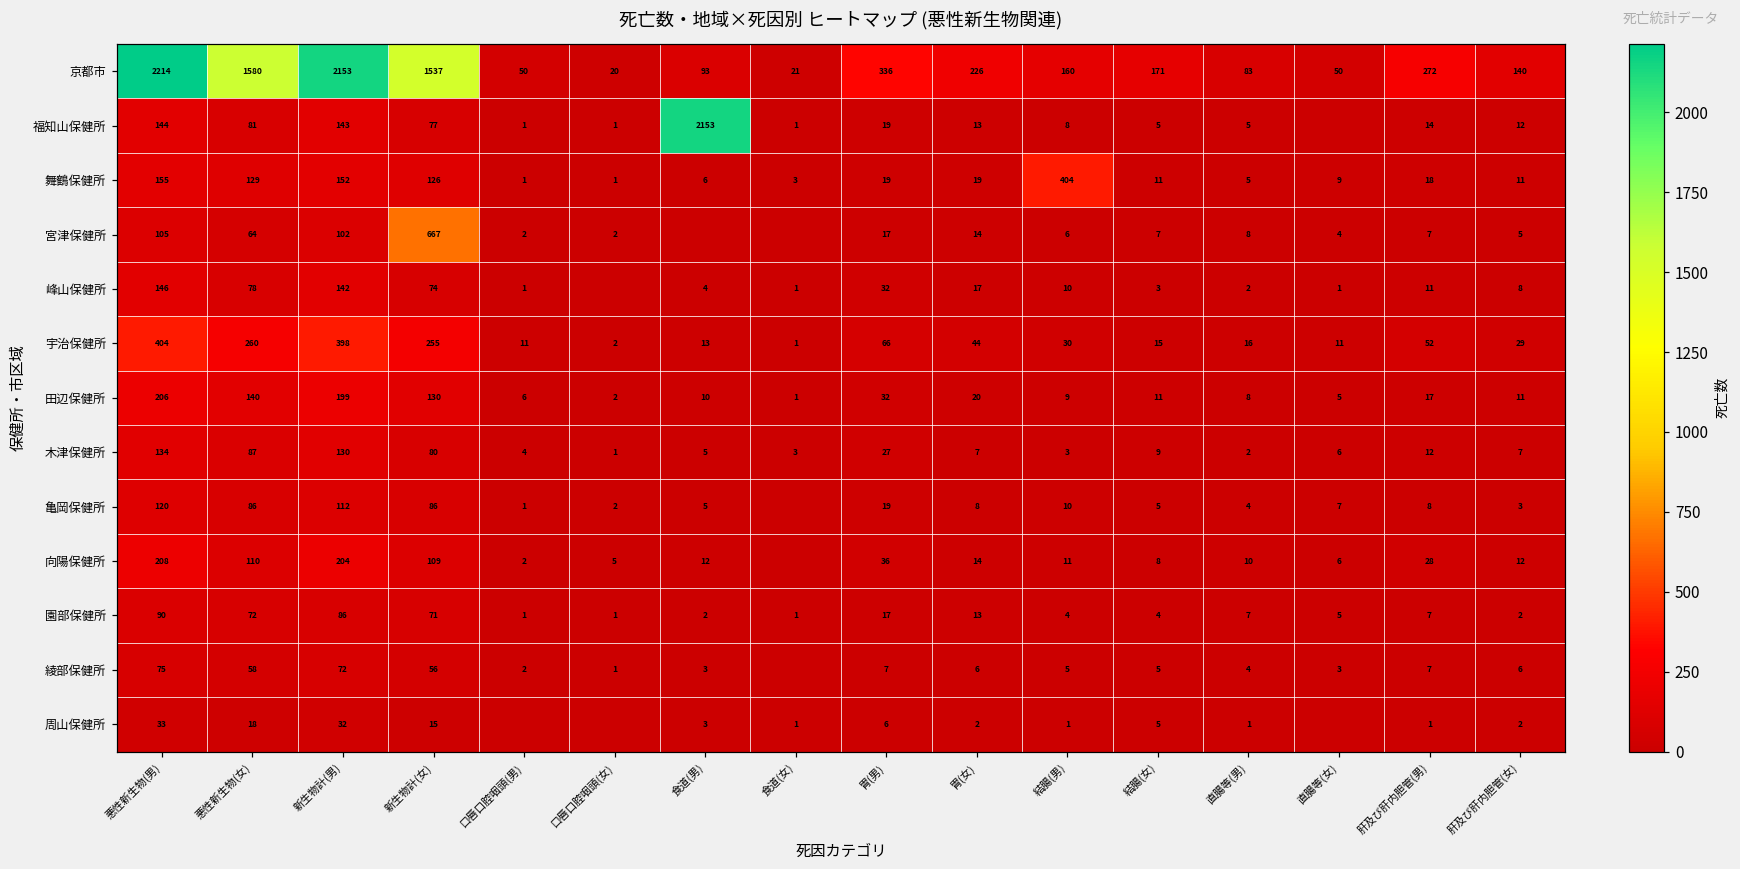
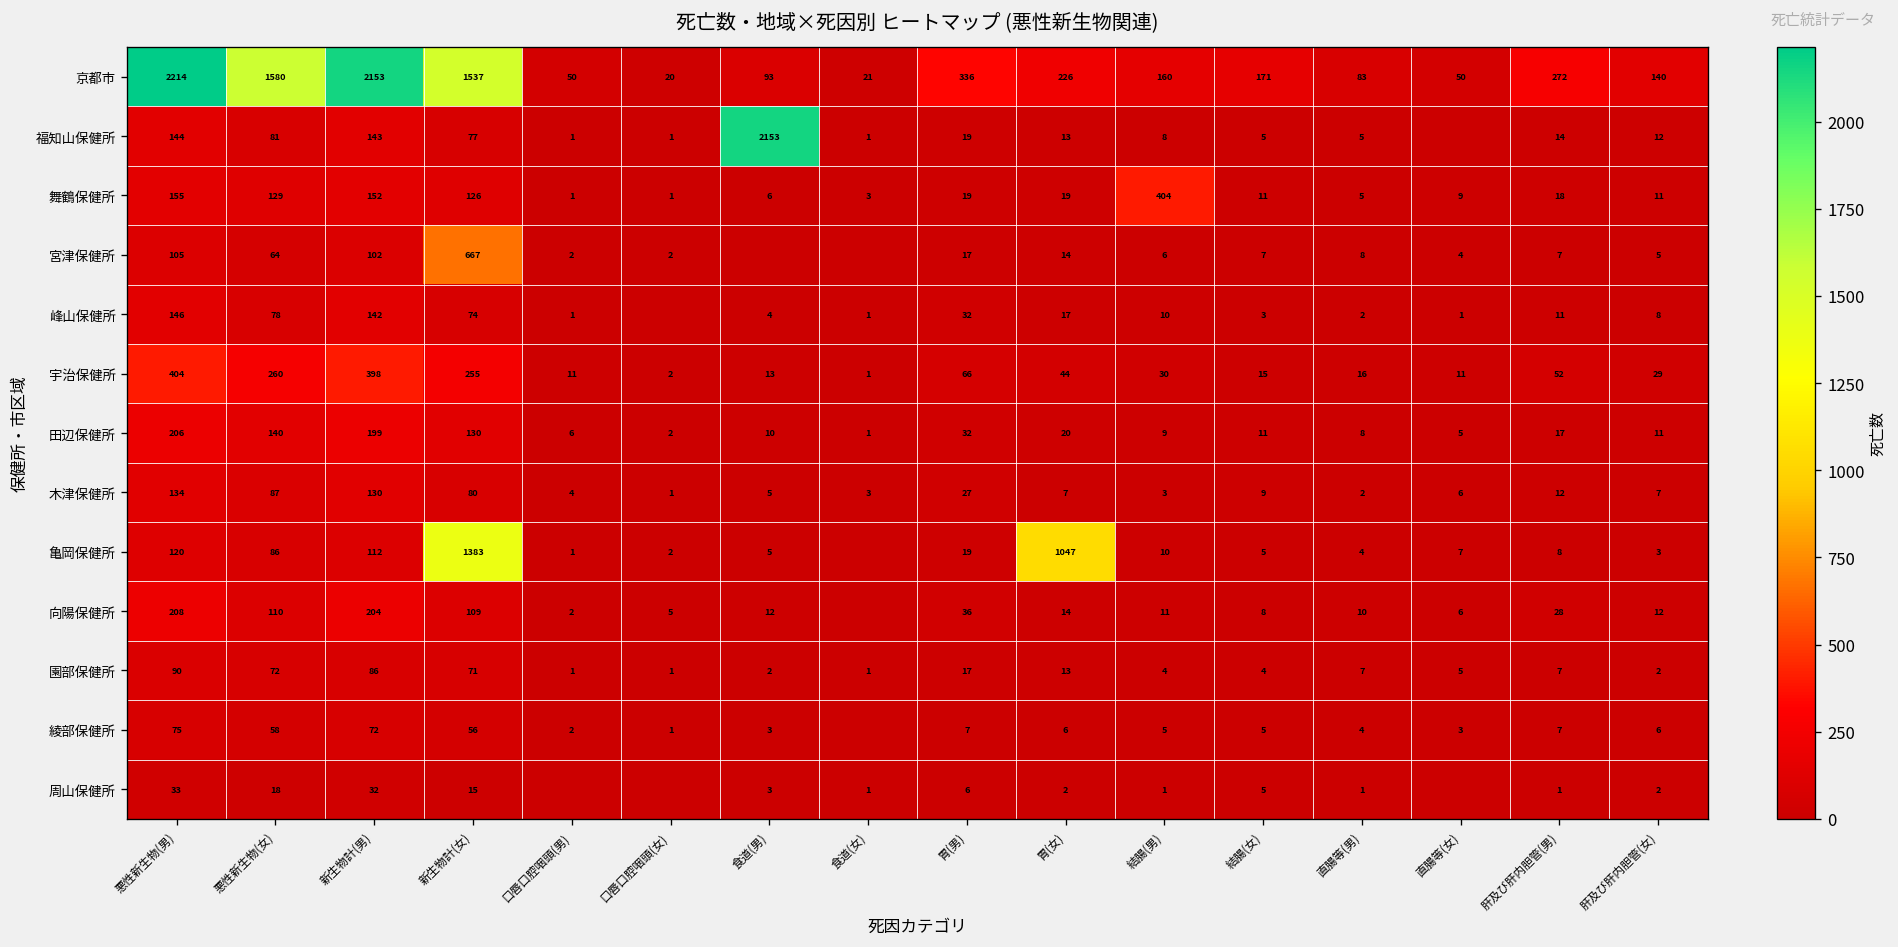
  {
    "京都市": {
      "悪性新生物(男)": 2214,
      "悪性新生物(女)": 1580,
      "新生物計(男)": 2153,
      "新生物計(女)": 1537,
      "口唇口腔咽頭(男)": 50,
      "口唇口腔咽頭(女)": 20,
      "食道(男)": 93,
      "食道(女)": 21,
      "胃(男)": 336,
      "胃(女)": 226,
      "結腸(男)": 160,
      "結腸(女)": 171,
      "直腸等(男)": 83,
      "直腸等(女)": 50,
      "肝及び肝内胆管(男)": 272,
      "肝及び肝内胆管(女)": 140
    },
    "福知山保健所": {
      "悪性新生物(男)": 144,
      "悪性新生物(女)": 81,
      "新生物計(男)": 143,
      "新生物計(女)": 77,
      "口唇口腔咽頭(男)": 1,
      "口唇口腔咽頭(女)": 1,
      "食道(男)": 2153,
      "食道(女)": 1,
      "胃(男)": 19,
      "胃(女)": 13,
      "結腸(男)": 8,
      "結腸(女)": 5,
      "直腸等(男)": 5,
      "肝及び肝内胆管(男)": 14,
      "肝及び肝内胆管(女)": 12
    },
    "舞鶴保健所": {
      "悪性新生物(男)": 155,
      "悪性新生物(女)": 129,
      "新生物計(男)": 152,
      "新生物計(女)": 126,
      "口唇口腔咽頭(男)": 1,
      "口唇口腔咽頭(女)": 1,
      "食道(男)": 6,
      "食道(女)": 3,
      "胃(男)": 19,
      "胃(女)": 19,
      "結腸(男)": 404,
      "結腸(女)": 11,
      "直腸等(男)": 5,
      "直腸等(女)": 9,
      "肝及び肝内胆管(男)": 18,
      "肝及び肝内胆管(女)": 11
    },
    "宮津保健所": {
      "悪性新生物(男)": 105,
      "悪性新生物(女)": 64,
      "新生物計(男)": 102,
      "新生物計(女)": 667,
      "口唇口腔咽頭(男)": 2,
      "口唇口腔咽頭(女)": 2,
      "胃(男)": 17,
      "胃(女)": 14,
      "結腸(男)": 6,
      "結腸(女)": 7,
      "直腸等(男)": 8,
      "直腸等(女)": 4,
      "肝及び肝内胆管(男)": 7,
      "肝及び肝内胆管(女)": 5
    },
    "峰山保健所": {
      "悪性新生物(男)": 146,
      "悪性新生物(女)": 78,
      "新生物計(男)": 142,
      "新生物計(女)": 74,
      "口唇口腔咽頭(男)": 1,
      "食道(男)": 4,
      "食道(女)": 1,
      "胃(男)": 32,
      "胃(女)": 17,
      "結腸(男)": 10,
      "結腸(女)": 3,
      "直腸等(男)": 2,
      "直腸等(女)": 1,
      "肝及び肝内胆管(男)": 11,
      "肝及び肝内胆管(女)": 8
    },
    "宇治保健所": {
      "悪性新生物(男)": 404,
      "悪性新生物(女)": 260,
      "新生物計(男)": 398,
      "新生物計(女)": 255,
      "口唇口腔咽頭(男)": 11,
      "口唇口腔咽頭(女)": 2,
      "食道(男)": 13,
      "食道(女)": 1,
      "胃(男)": 66,
      "胃(女)": 44,
      "結腸(男)": 30,
      "結腸(女)": 15,
      "直腸等(男)": 16,
      "直腸等(女)": 11,
      "肝及び肝内胆管(男)": 52,
      "肝及び肝内胆管(女)": 29
    },
    "田辺保健所": {
      "悪性新生物(男)": 206,
      "悪性新生物(女)": 140,
      "新生物計(男)": 199,
      "新生物計(女)": 130,
      "口唇口腔咽頭(男)": 6,
      "口唇口腔咽頭(女)": 2,
      "食道(男)": 10,
      "食道(女)": 1,
      "胃(男)": 32,
      "胃(女)": 20,
      "結腸(男)": 9,
      "結腸(女)": 11,
      "直腸等(男)": 8,
      "直腸等(女)": 5,
      "肝及び肝内胆管(男)": 17,
      "肝及び肝内胆管(女)": 11
    },
    "木津保健所": {
      "悪性新生物(男)": 134,
      "悪性新生物(女)": 87,
      "新生物計(男)": 130,
      "新生物計(女)": 80,
      "口唇口腔咽頭(男)": 4,
      "口唇口腔咽頭(女)": 1,
      "食道(男)": 5,
      "食道(女)": 3,
      "胃(男)": 27,
      "胃(女)": 7,
      "結腸(男)": 3,
      "結腸(女)": 9,
      "直腸等(男)": 2,
      "直腸等(女)": 6,
      "肝及び肝内胆管(男)": 12,
      "肝及び肝内胆管(女)": 7
    },
    "亀岡保健所": {
      "悪性新生物(男)": 120,
      "悪性新生物(女)": 86,
      "新生物計(男)": 112,
-     "新生物計(女)": 86,
+     "新生物計(女)": 1383,
      "口唇口腔咽頭(男)": 1,
      "口唇口腔咽頭(女)": 2,
      "食道(男)": 5,
      "胃(男)": 19,
-     "胃(女)": 8,
+     "胃(女)": 1047,
      "結腸(男)": 10,
      "結腸(女)": 5,
      "直腸等(男)": 4,
      "直腸等(女)": 7,
      "肝及び肝内胆管(男)": 8,
      "肝及び肝内胆管(女)": 3
    },
    "向陽保健所": {
      "悪性新生物(男)": 208,
      "悪性新生物(女)": 110,
      "新生物計(男)": 204,
      "新生物計(女)": 109,
      "口唇口腔咽頭(男)": 2,
      "口唇口腔咽頭(女)": 5,
      "食道(男)": 12,
      "胃(男)": 36,
      "胃(女)": 14,
      "結腸(男)": 11,
      "結腸(女)": 8,
      "直腸等(男)": 10,
      "直腸等(女)": 6,
      "肝及び肝内胆管(男)": 28,
      "肝及び肝内胆管(女)": 12
    },
    "園部保健所": {
      "悪性新生物(男)": 90,
      "悪性新生物(女)": 72,
      "新生物計(男)": 86,
      "新生物計(女)": 71,
      "口唇口腔咽頭(男)": 1,
      "口唇口腔咽頭(女)": 1,
      "食道(男)": 2,
      "食道(女)": 1,
      "胃(男)": 17,
      "胃(女)": 13,
      "結腸(男)": 4,
      "結腸(女)": 4,
      "直腸等(男)": 7,
      "直腸等(女)": 5,
      "肝及び肝内胆管(男)": 7,
      "肝及び肝内胆管(女)": 2
    },
    "綾部保健所": {
      "悪性新生物(男)": 75,
      "悪性新生物(女)": 58,
      "新生物計(男)": 72,
      "新生物計(女)": 56,
      "口唇口腔咽頭(男)": 2,
      "口唇口腔咽頭(女)": 1,
      "食道(男)": 3,
      "胃(男)": 7,
      "胃(女)": 6,
      "結腸(男)": 5,
      "結腸(女)": 5,
      "直腸等(男)": 4,
      "直腸等(女)": 3,
      "肝及び肝内胆管(男)": 7,
      "肝及び肝内胆管(女)": 6
    },
    "周山保健所": {
      "悪性新生物(男)": 33,
      "悪性新生物(女)": 18,
      "新生物計(男)": 32,
      "新生物計(女)": 15,
      "食道(男)": 3,
      "食道(女)": 1,
      "胃(男)": 6,
      "胃(女)": 2,
      "結腸(男)": 1,
      "結腸(女)": 5,
      "直腸等(男)": 1,
      "肝及び肝内胆管(男)": 1,
      "肝及び肝内胆管(女)": 2
    }
  }
